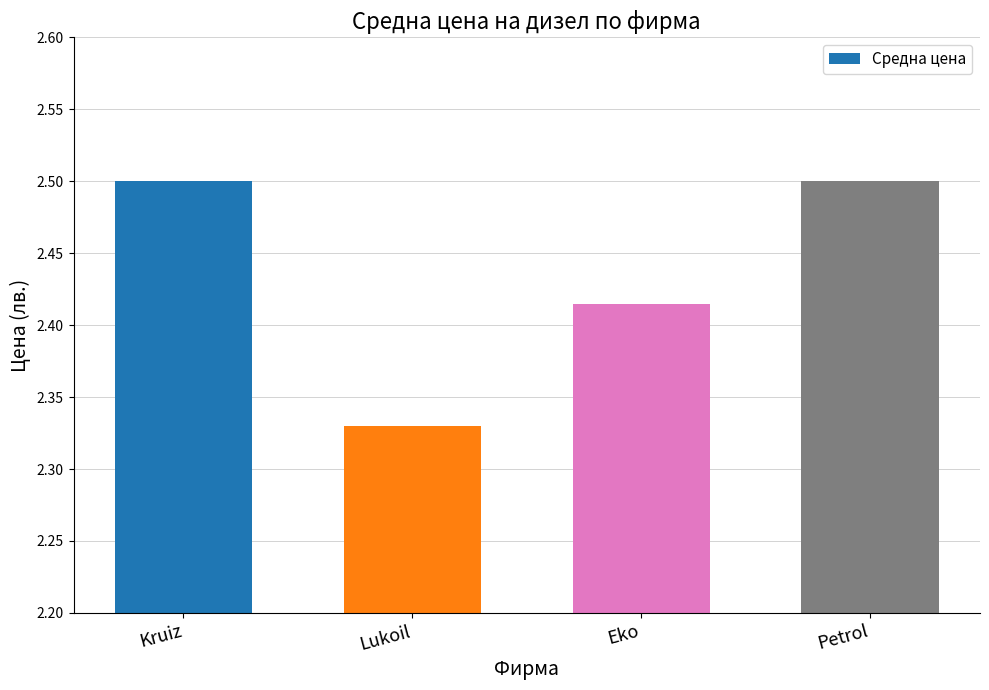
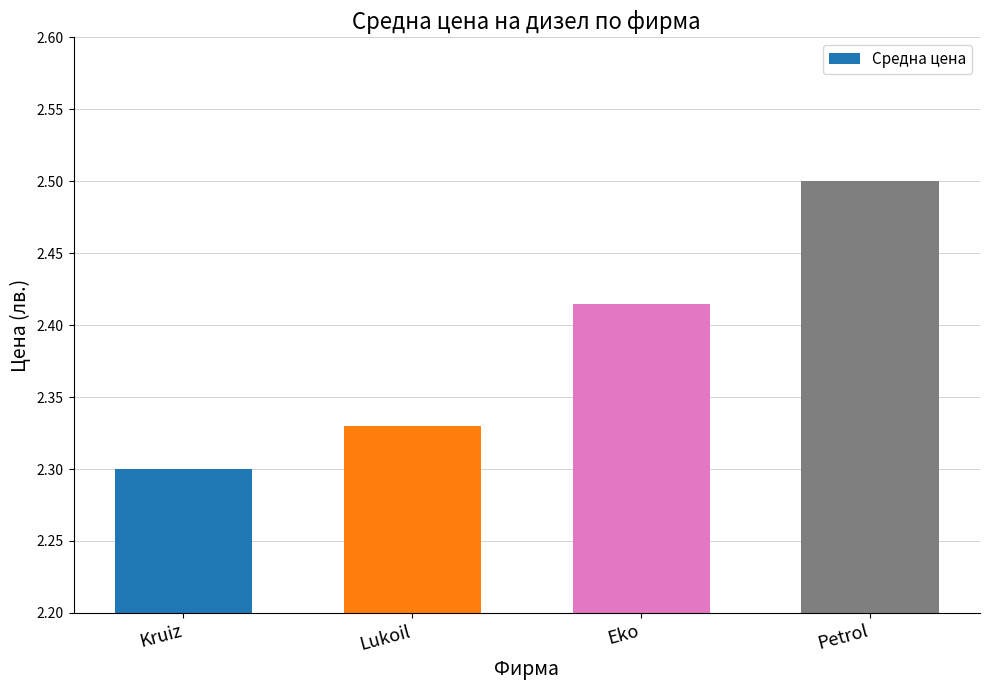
  {
-   "Kruiz": 2.5,
+   "Kruiz": 2.3,
    "Lukoil": 2.330,
    "Eko": 2.415,
    "Petrol": 2.5
  }
